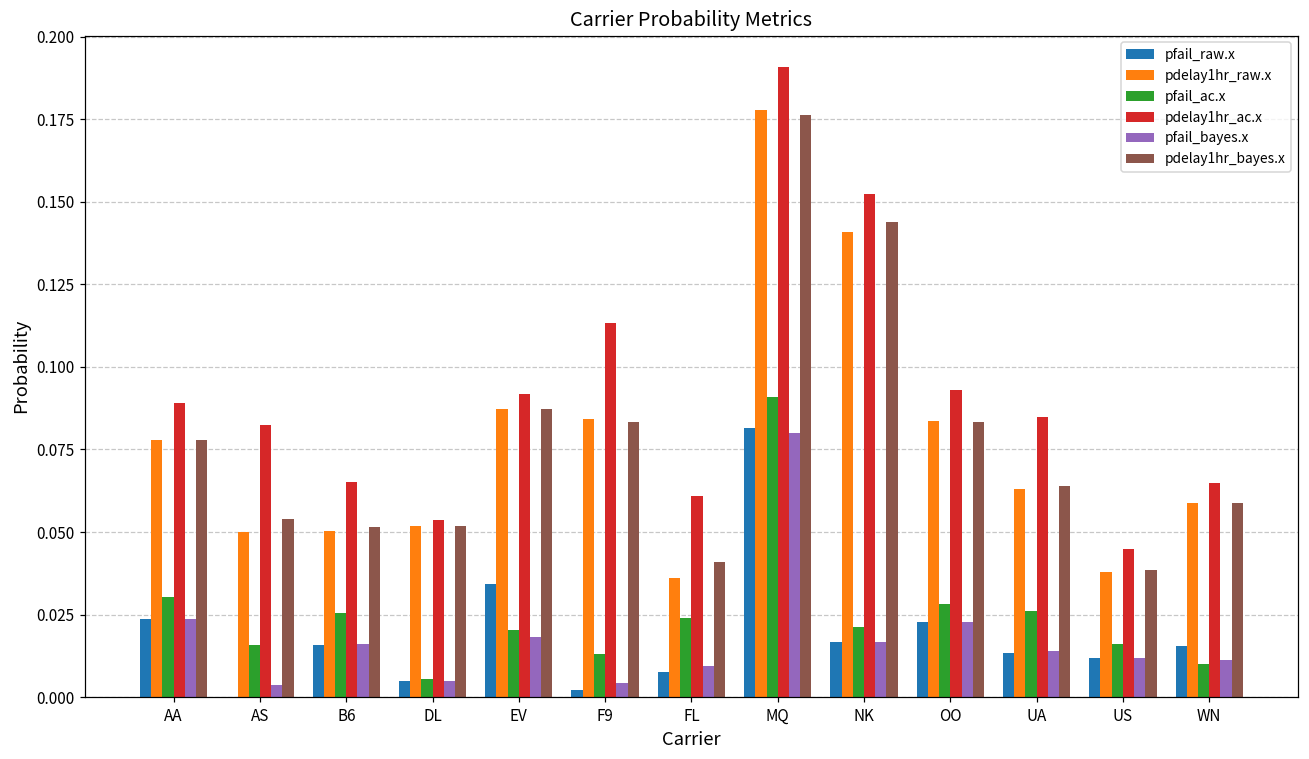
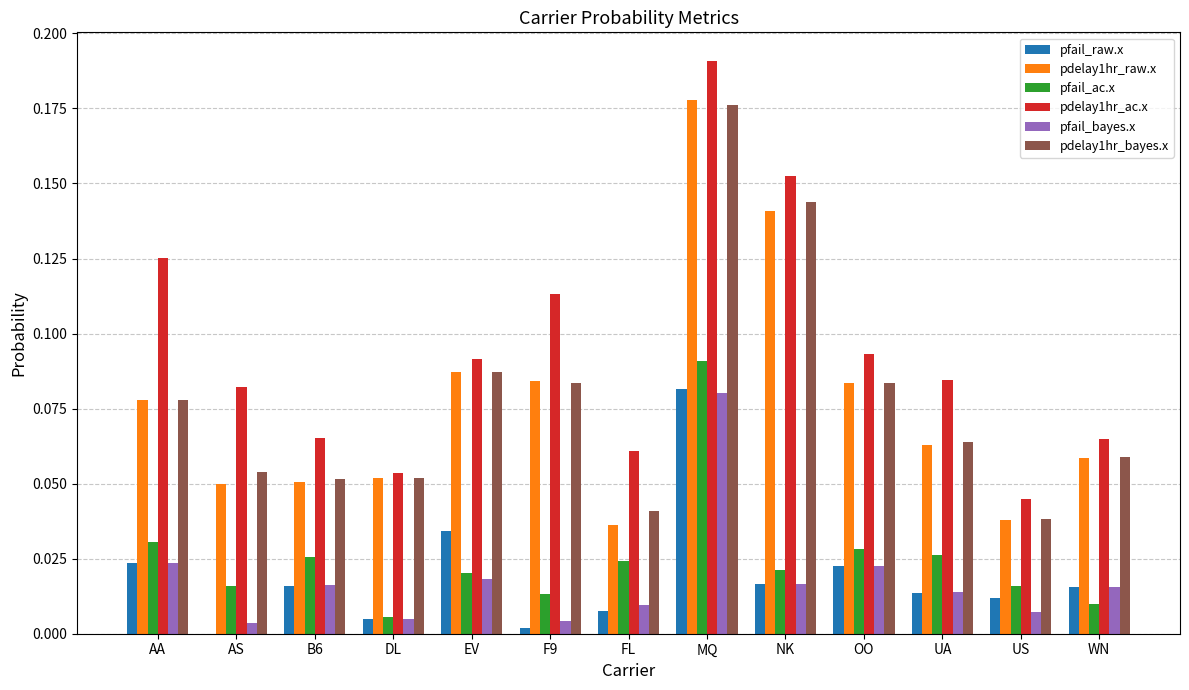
  {
    "pfail_raw.x": {
      "AA": 0.024,
      "AS": 0.000,
      "B6": 0.016,
      "DL": 0.005,
      "EV": 0.034,
      "F9": 0.002,
      "FL": 0.008,
      "MQ": 0.081,
      "NK": 0.017,
      "OO": 0.023,
      "UA": 0.013,
      "US": 0.012,
      "WN": 0.016
    },
    "pdelay1hr_raw.x": {
      "AA": 0.078,
      "AS": 0.050,
      "B6": 0.050,
      "DL": 0.052,
      "EV": 0.087,
      "F9": 0.084,
      "FL": 0.036,
      "MQ": 0.178,
      "NK": 0.141,
      "OO": 0.084,
      "UA": 0.063,
      "US": 0.038,
      "WN": 0.059
    },
    "pfail_ac.x": {
      "AA": 0.030,
      "AS": 0.016,
      "B6": 0.025,
      "DL": 0.006,
      "EV": 0.020,
      "F9": 0.013,
      "FL": 0.024,
      "MQ": 0.091,
      "NK": 0.021,
      "OO": 0.028,
      "UA": 0.026,
      "US": 0.016,
      "WN": 0.010
    },
    "pdelay1hr_ac.x": {
-     "AA": 0.089,
+     "AA": 0.125,
      "AS": 0.082,
      "B6": 0.065,
      "DL": 0.054,
      "EV": 0.092,
      "F9": 0.113,
      "FL": 0.061,
      "MQ": 0.191,
      "NK": 0.152,
      "OO": 0.093,
      "UA": 0.085,
      "US": 0.045,
      "WN": 0.065
    },
    "pfail_bayes.x": {
      "AA": 0.024,
      "AS": 0.004,
      "B6": 0.016,
      "DL": 0.005,
      "EV": 0.018,
      "F9": 0.004,
      "FL": 0.009,
      "MQ": 0.080,
      "NK": 0.017,
      "OO": 0.023,
      "UA": 0.014,
-     "US": 0.012,
-     "WN": 0.011
+     "US": 0.007,
+     "WN": 0.016
    },
    "pdelay1hr_bayes.x": {
      "AA": 0.078,
      "AS": 0.054,
      "B6": 0.052,
      "DL": 0.052,
      "EV": 0.087,
      "F9": 0.083,
      "FL": 0.041,
      "MQ": 0.176,
      "NK": 0.144,
      "OO": 0.083,
      "UA": 0.064,
      "US": 0.038,
      "WN": 0.059
    }
  }
